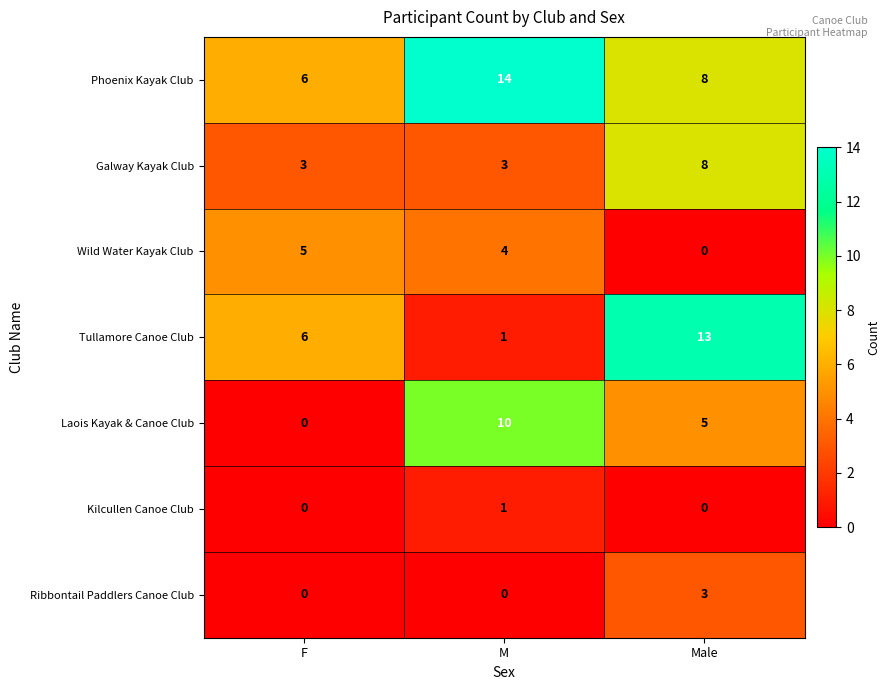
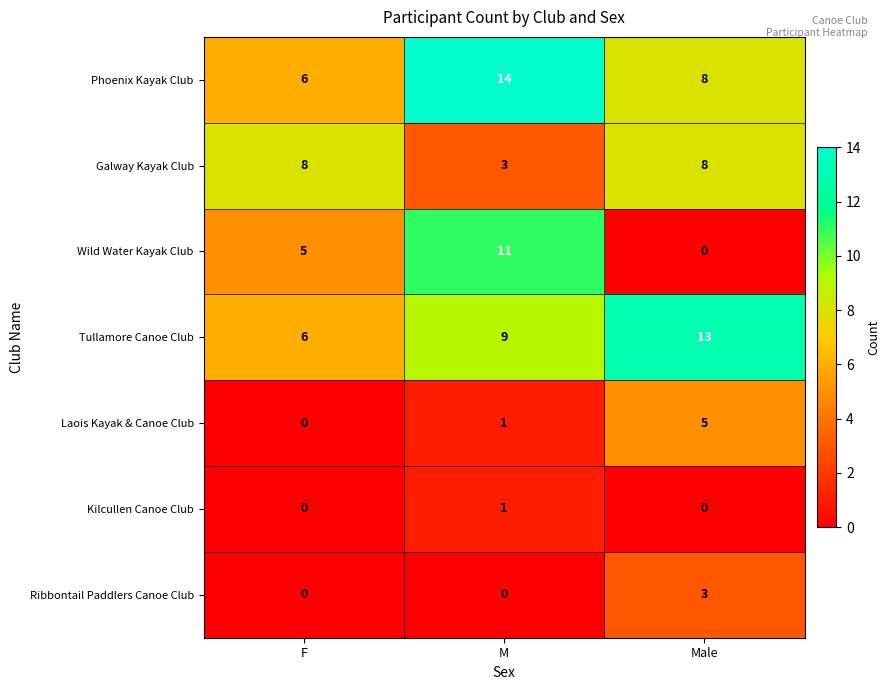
  {
    "Phoenix Kayak Club": {
      "F": 6,
      "M": 14,
      "Male": 8
    },
    "Galway Kayak Club": {
-     "F": 3,
+     "F": 8,
      "M": 3,
      "Male": 8
    },
    "Wild Water Kayak Club": {
      "F": 5,
-     "M": 4,
+     "M": 11,
      "Male": 0
    },
    "Tullamore Canoe Club": {
      "F": 6,
-     "M": 1,
+     "M": 9,
      "Male": 13
    },
    "Laois Kayak & Canoe Club": {
      "F": 0,
-     "M": 10,
+     "M": 1,
      "Male": 5
    },
    "Kilcullen Canoe Club": {
      "F": 0,
      "M": 1,
      "Male": 0
    },
    "Ribbontail Paddlers Canoe Club": {
      "F": 0,
      "M": 0,
      "Male": 3
    }
  }
